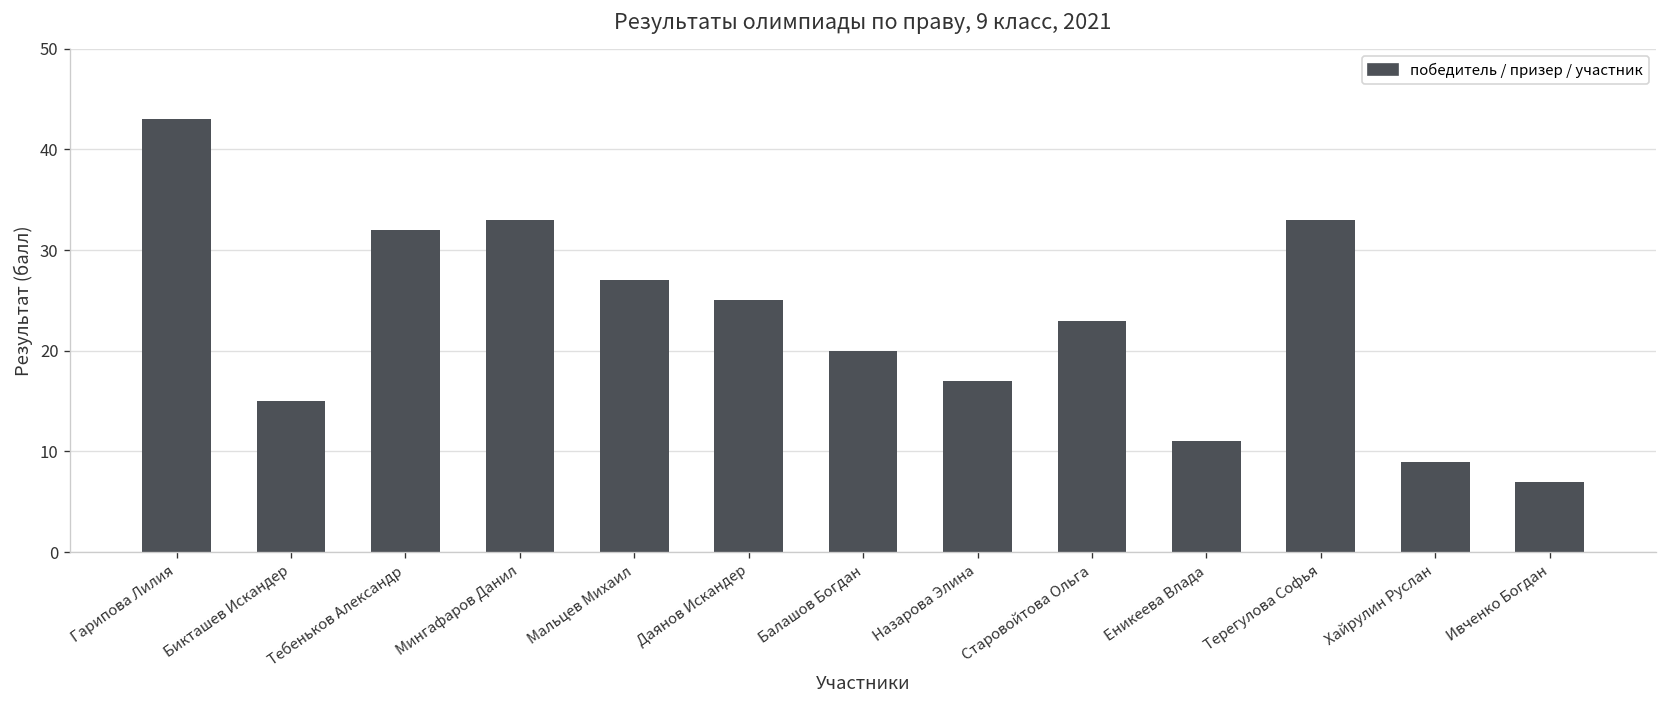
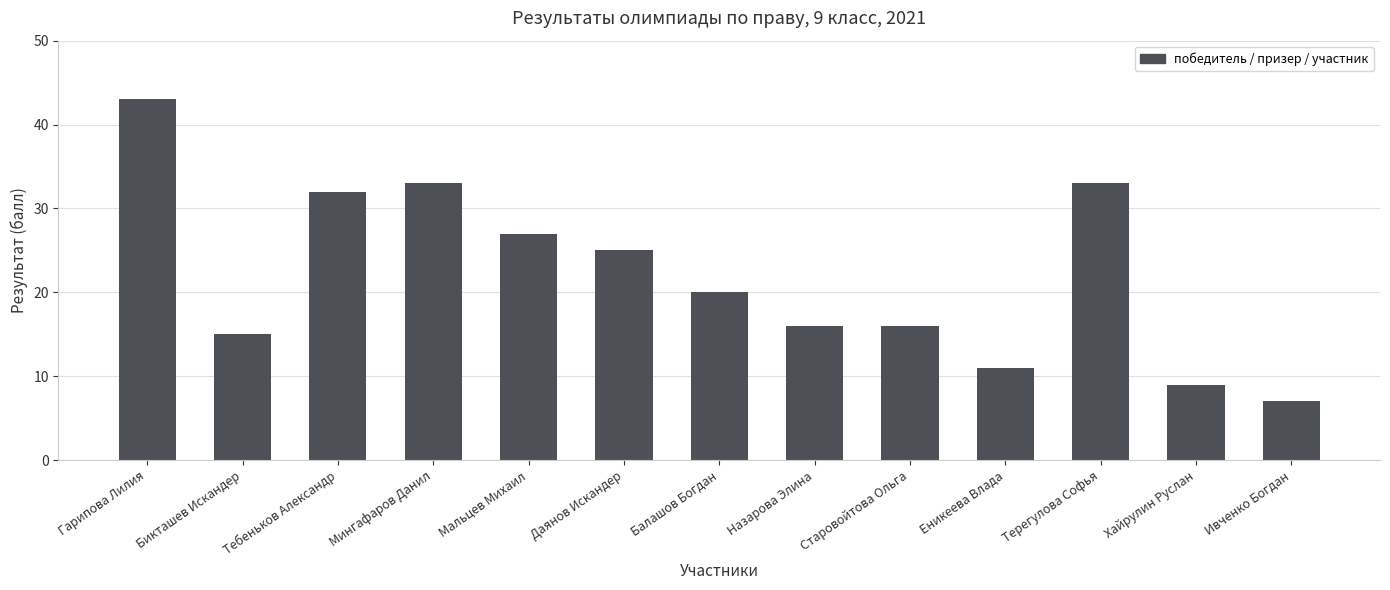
  {
    "Гарипова Лилия": 43,
    "Бикташев Искандер": 15,
    "Тебеньков Александр": 32,
    "Мингафаров Данил": 33,
    "Мальцев Михаил": 27,
    "Даянов Искандер": 25,
    "Балашов Богдан": 20,
-   "Назарова Элина": 17,
-   "Старовойтова Ольга": 23,
+   "Назарова Элина": 16,
+   "Старовойтова Ольга": 16,
    "Еникеева Влада": 11,
    "Терегулова Софья": 33,
    "Хайрулин Руслан": 9,
    "Ивченко Богдан": 7
  }
